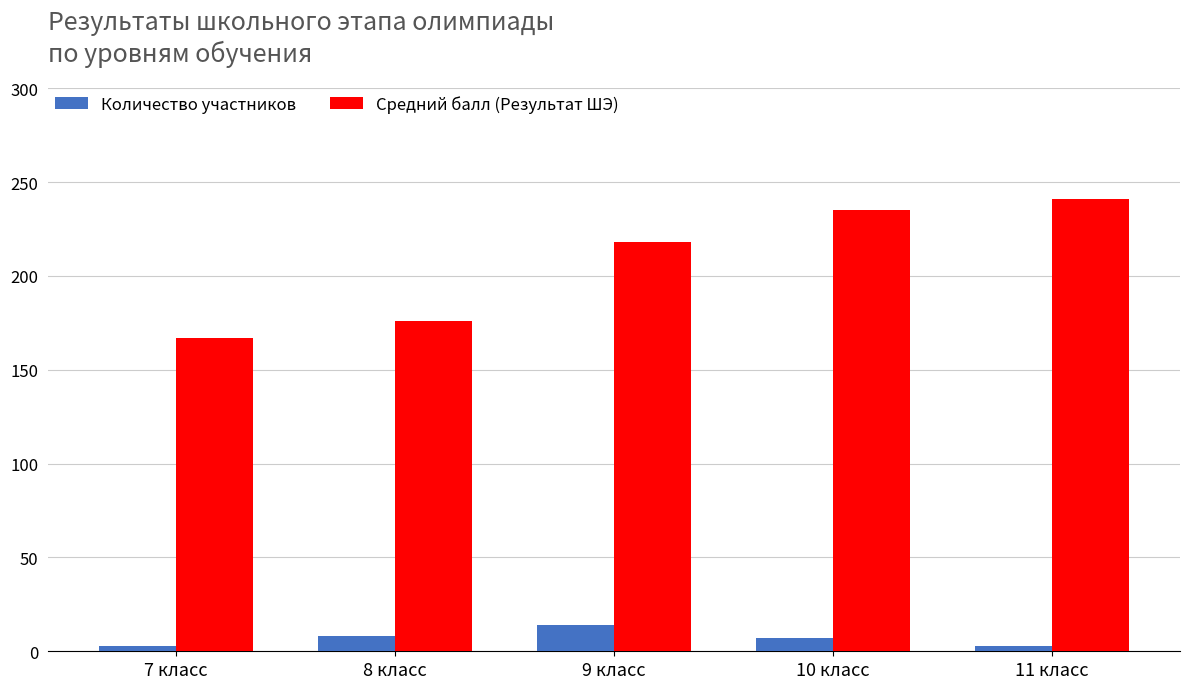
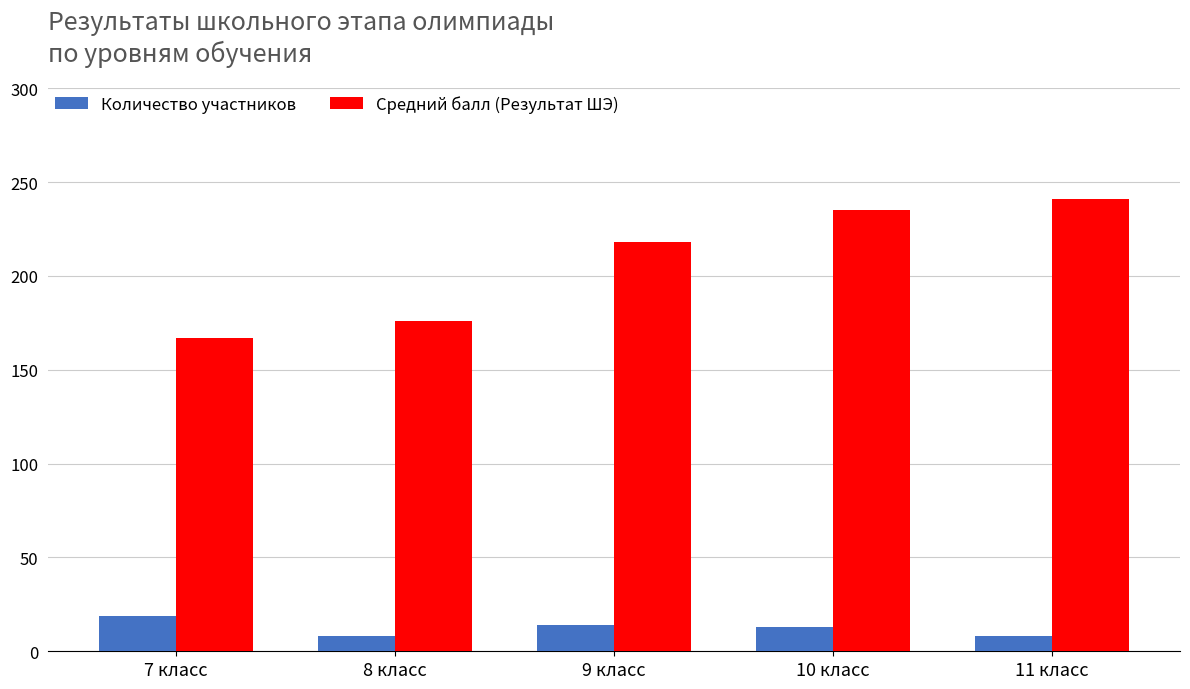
  {
    "Количество участников": {
-     "7 класс": 3,
+     "7 класс": 19,
      "8 класс": 8,
      "9 класс": 14,
-     "10 класс": 7,
-     "11 класс": 3
+     "10 класс": 13,
+     "11 класс": 8
    },
    "Средний балл (Результат ШЭ)": {
      "7 класс": 167,
      "8 класс": 176,
      "9 класс": 218,
      "10 класс": 235,
      "11 класс": 241
    }
  }
